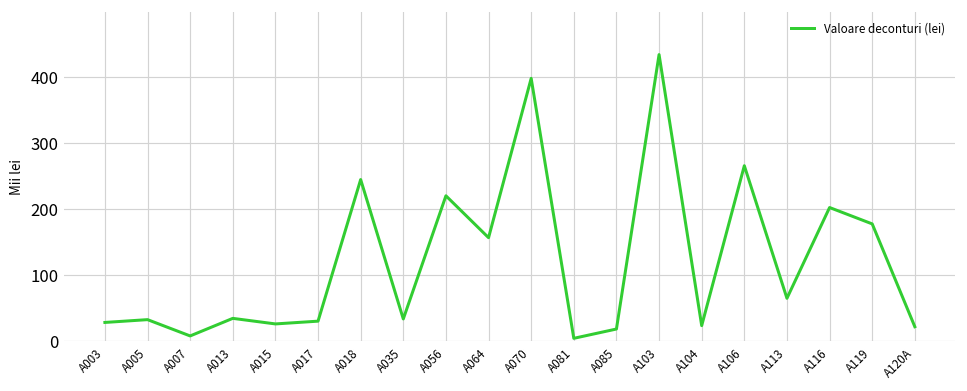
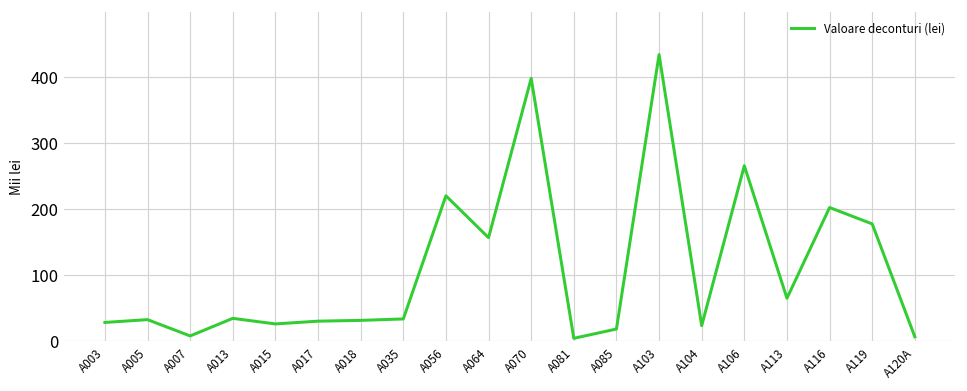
  {
    "A003": 30,
    "A005": 30,
    "A007": 10,
    "A013": 30,
    "A015": 30,
    "A017": 30,
-   "A018": 240,
+   "A018": 30,
    "A035": 30,
    "A056": 220,
    "A064": 160,
    "A070": 400,
    "A081": 0,
    "A085": 20,
    "A103": 430,
    "A104": 20,
    "A106": 270,
    "A113": 60,
    "A116": 200,
    "A119": 180,
-   "A120A": 20
+   "A120A": 10
  }
